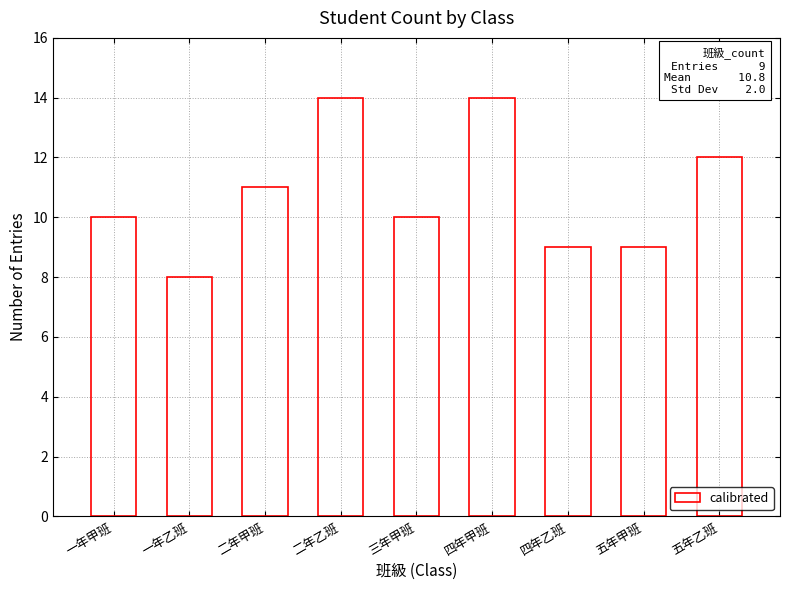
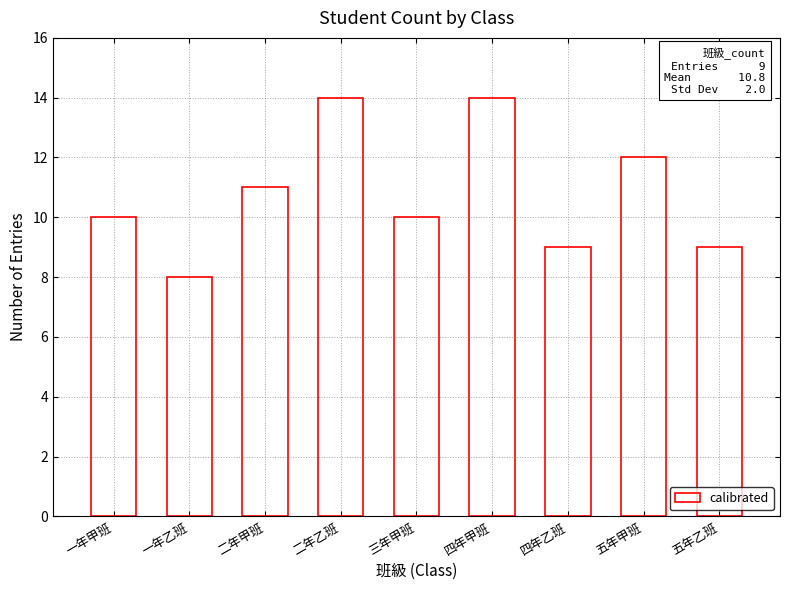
  {
    "一年甲班": 10,
    "一年乙班": 8,
    "二年甲班": 11,
    "二年乙班": 14,
    "三年甲班": 10,
    "四年甲班": 14,
    "四年乙班": 9,
-   "五年甲班": 9,
-   "五年乙班": 12
+   "五年甲班": 12,
+   "五年乙班": 9
  }
